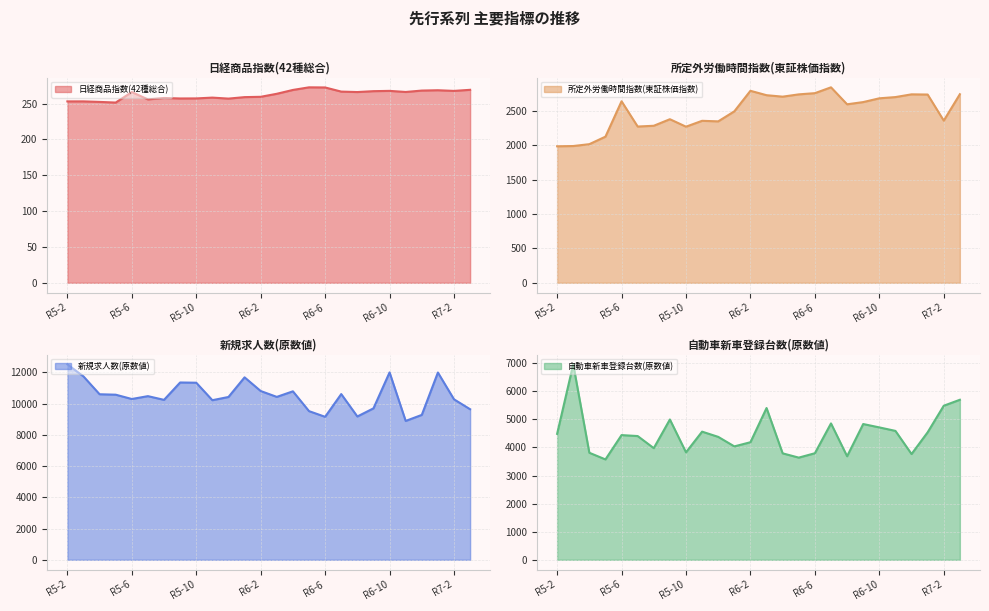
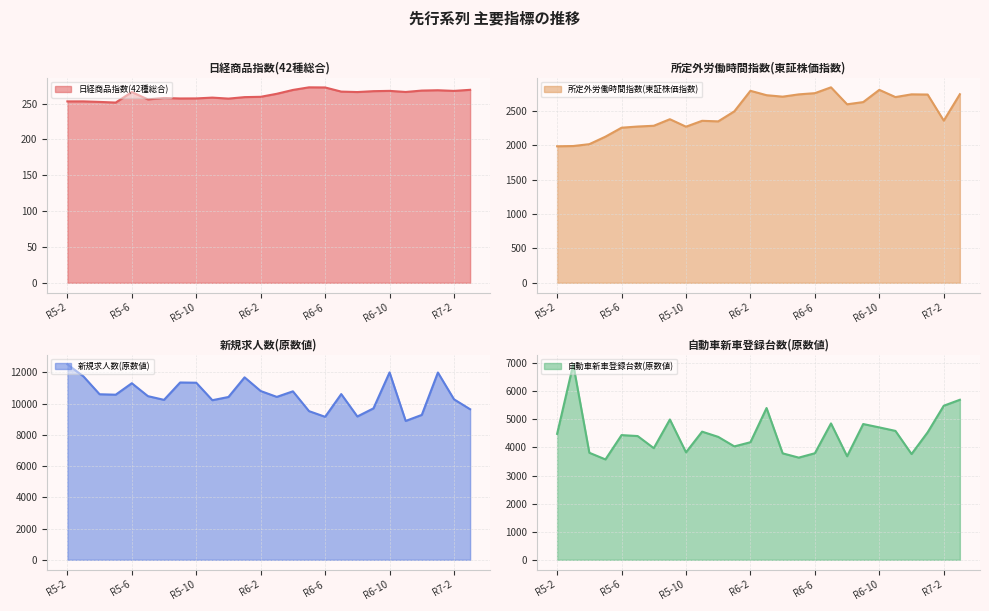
  {
    "日経商品指数(42種総合)": {
      "R5-2": 250,
      "R5-10": 260,
      "R6-2": 260,
      "R6-6": 270,
      "R6-10": 270,
      "R7-2": 270
    },
    "所定外労働時間指数(東証株価指数)": {
      "R5-2": 2000,
-     "R5-6": 2600,
+     "R5-6": 2300,
      "R5-10": 2300,
      "R6-2": 2800,
      "R6-6": 2800,
-     "R6-10": 2700,
+     "R6-10": 2800,
      "R7-2": 2400
    },
    "新規求人数(原数値)": {
-     "R5-6": 10300,
+     "R5-6": 11300,
      "R5-10": 11300,
      "R6-2": 10800,
      "R6-6": 9200,
      "R6-10": 12000,
      "R7-2": 10300
    },
    "自動車新車登録台数(原数値)": {
      "R5-2": 4500,
      "R5-6": 4400,
      "R5-10": 3800,
      "R6-2": 4200,
      "R6-6": 3800,
      "R6-10": 4700,
      "R7-2": 5500
    }
  }
